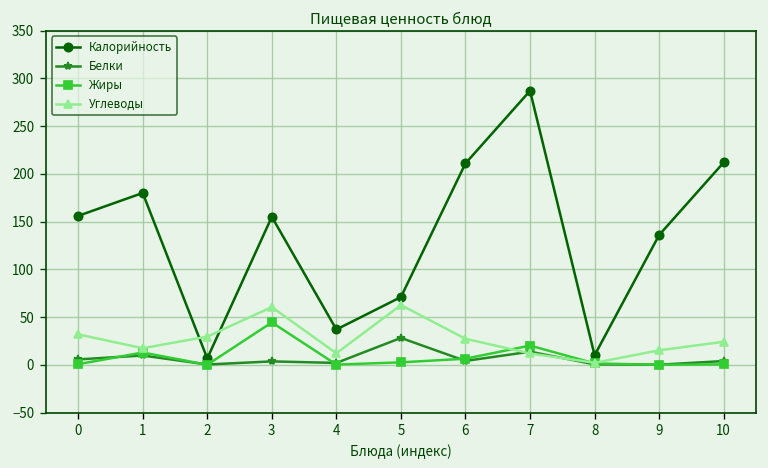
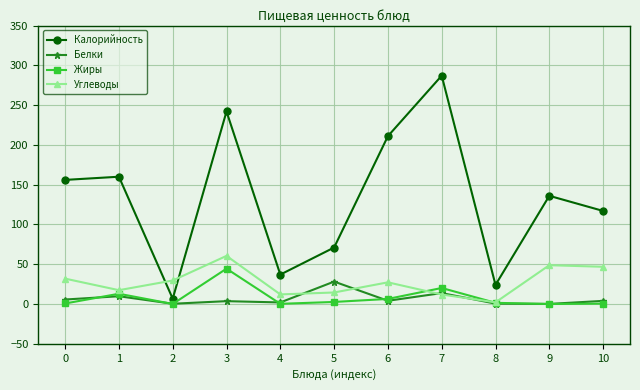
  {
    "Калорийность": {
      "0": 160,
-     "1": 180,
+     "1": 160,
      "2": 10,
-     "3": 160,
+     "3": 240,
      "4": 40,
      "5": 70,
      "6": 210,
      "7": 290,
-     "8": 10,
+     "8": 20,
      "9": 140,
-     "10": 210
+     "10": 120
    },
    "Белки": {
      "0": 10,
      "3": 0,
      "5": 30,
      "10": 0
    },
    "Жиры": {
      "0": 0,
      "3": 40,
      "5": 0,
      "7": 20,
      "10": 0
    },
    "Углеводы": {
      "0": 30,
      "1": 20,
      "2": 30,
      "3": 60,
      "4": 10,
-     "5": 60,
+     "5": 10,
      "6": 30,
-     "9": 20,
-     "10": 20
+     "9": 50,
+     "10": 50
    }
  }
